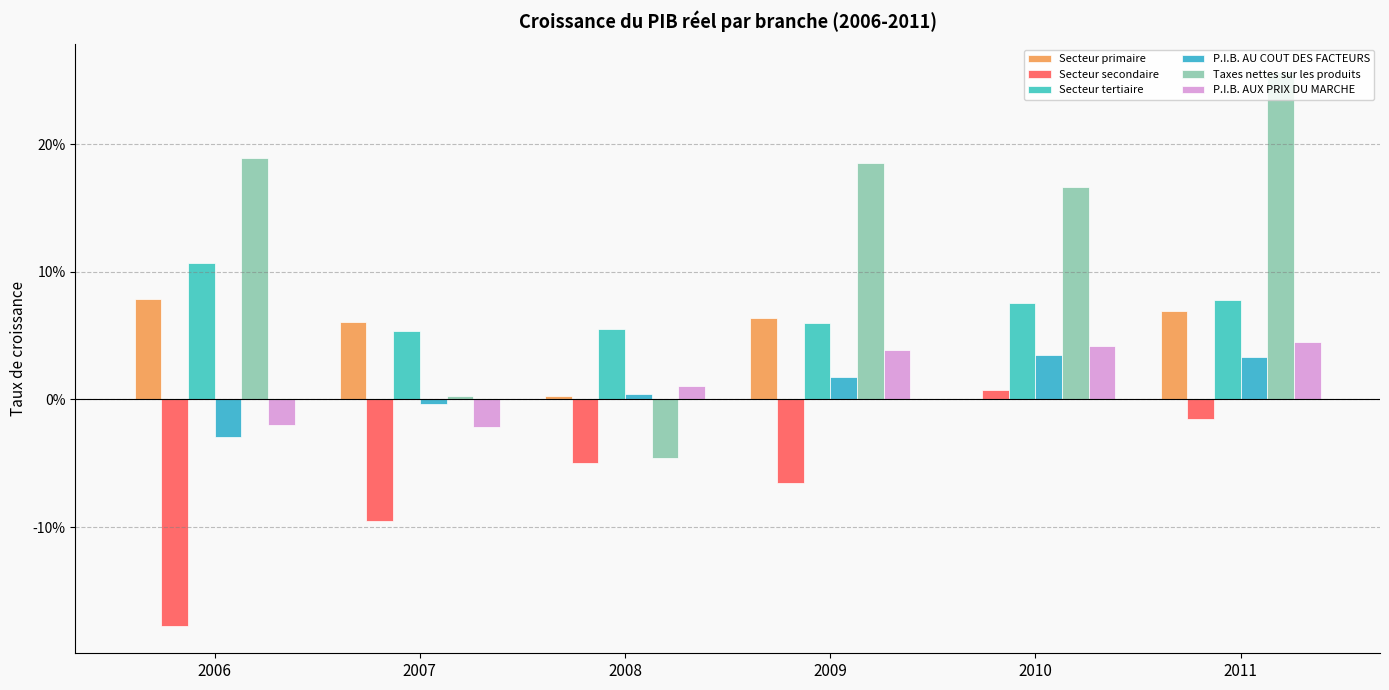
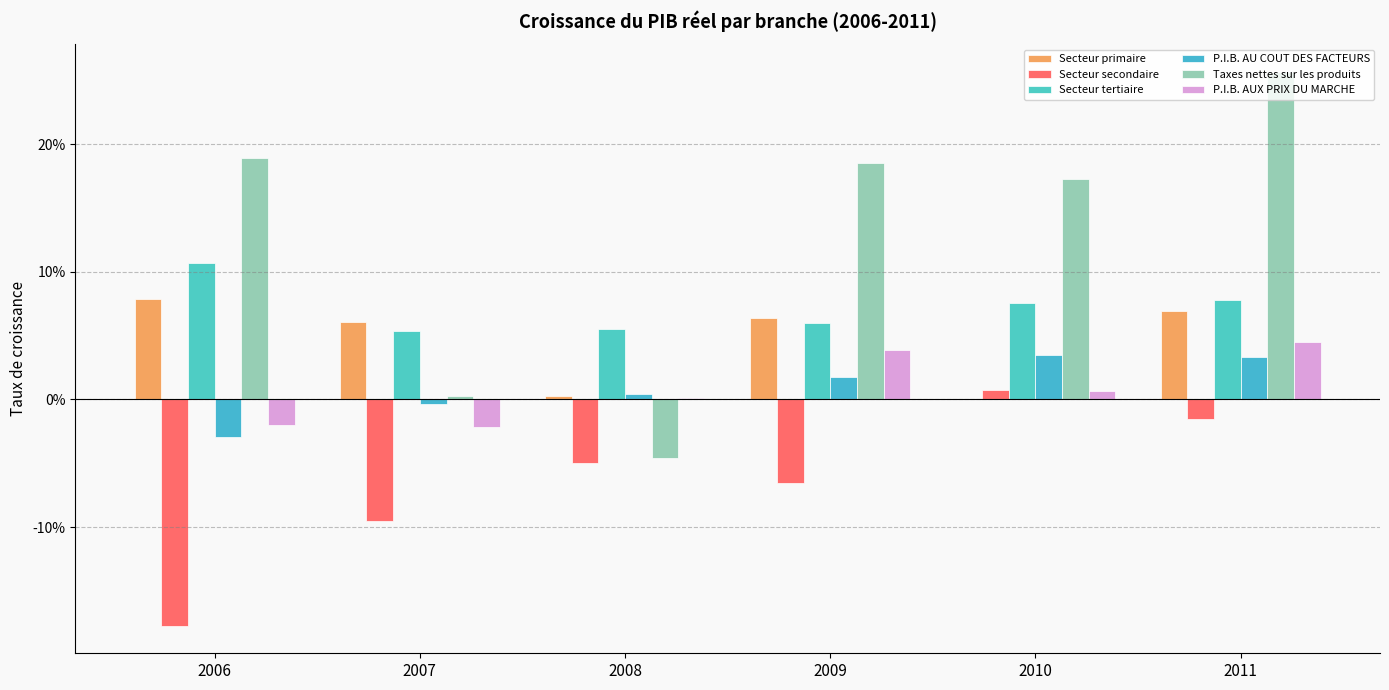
  {
    "Taxes nettes sur les produits": {
      "2006": "18.9%",
      "2007": "0.3%",
      "2008": "-4.6%",
      "2009": "18.5%",
-     "2010": "16.6%"
+     "2010": "17.3%"
    },
    "P.I.B. AUX PRIX DU MARCHE": {
      "2006": "-2.0%",
      "2007": "-2.2%",
-     "2008": "1.0%",
+     "2008": "0.1%",
      "2009": "3.9%",
-     "2010": "4.2%",
+     "2010": "0.7%",
      "2011": "4.5%"
    }
  }
